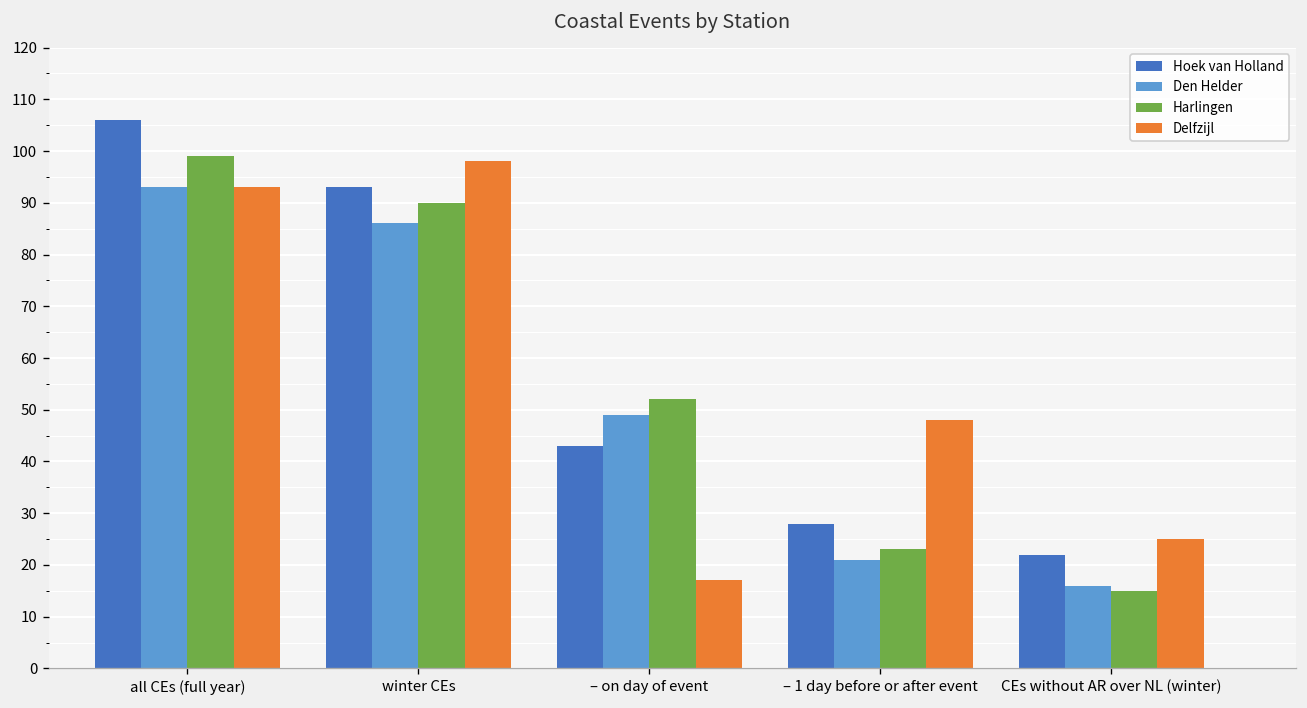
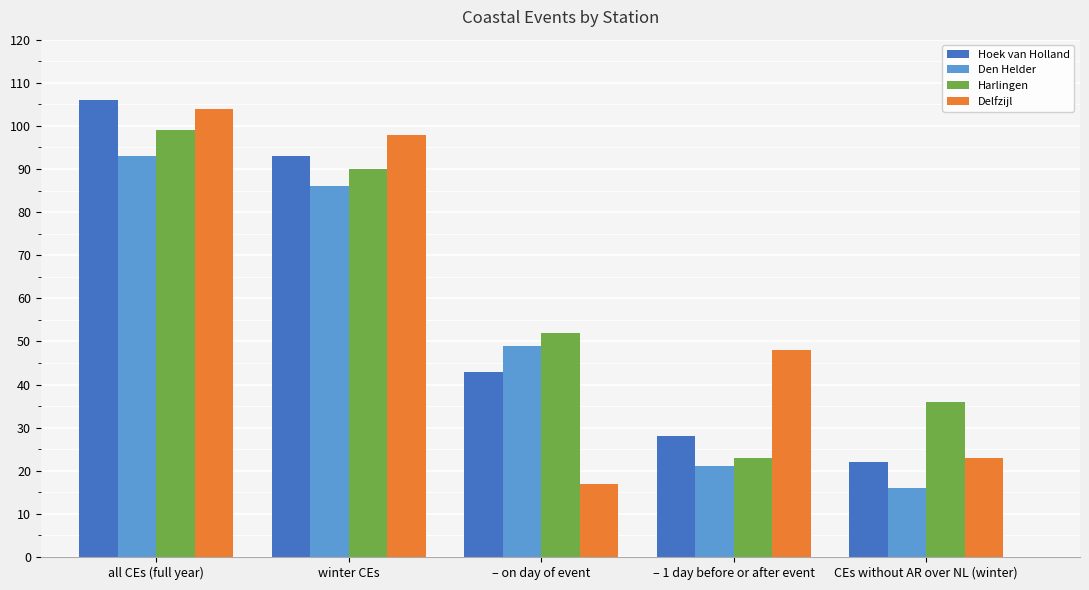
  {
    "Harlingen": {
      "all CEs (full year)": 99,
      "winter CEs": 90,
      "– on day of event": 52,
      "– 1 day before or after event": 23,
-     "CEs without AR over NL (winter)": 15
+     "CEs without AR over NL (winter)": 36
    },
    "Delfzijl": {
-     "all CEs (full year)": 93,
+     "all CEs (full year)": 104,
      "winter CEs": 98,
      "– on day of event": 17,
      "– 1 day before or after event": 48,
-     "CEs without AR over NL (winter)": 25
+     "CEs without AR over NL (winter)": 23
    }
  }
